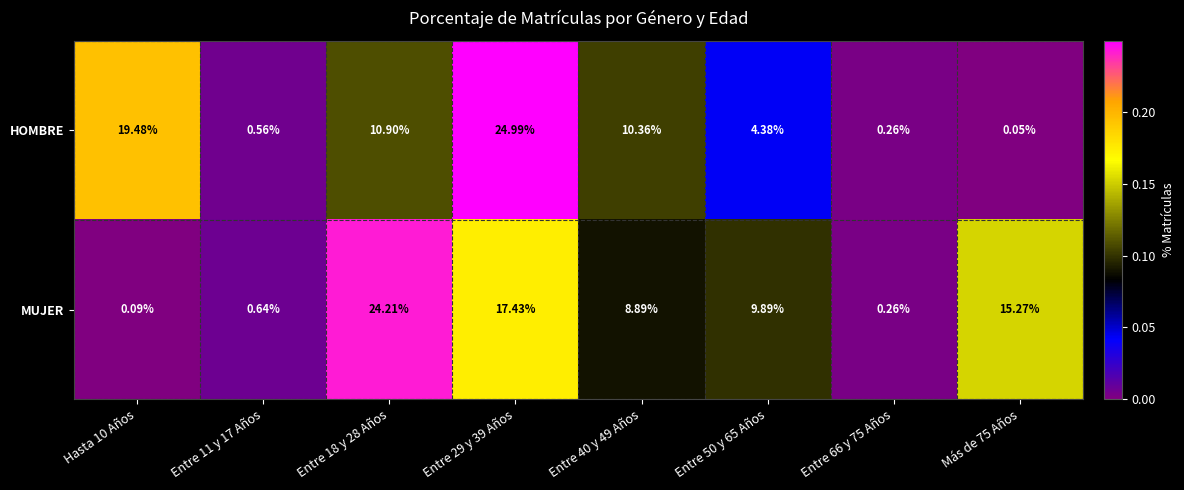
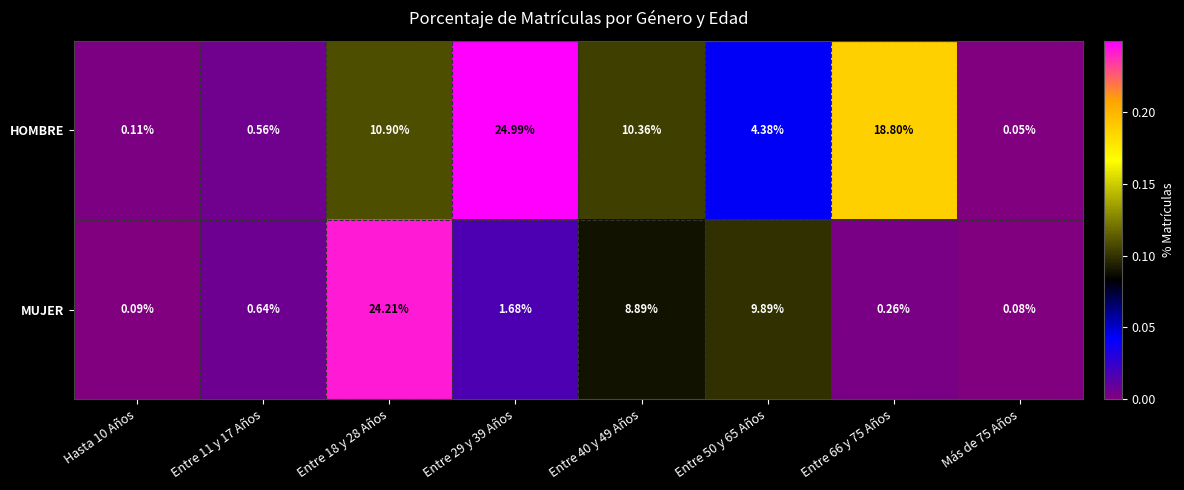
  {
    "HOMBRE": {
-     "Hasta 10 Años": "19.48%",
+     "Hasta 10 Años": "0.11%",
      "Entre 11 y 17 Años": "0.56%",
      "Entre 18 y 28 Años": "10.90%",
      "Entre 29 y 39 Años": "24.99%",
      "Entre 40 y 49 Años": "10.36%",
      "Entre 50 y 65 Años": "4.38%",
-     "Entre 66 y 75 Años": "0.26%",
+     "Entre 66 y 75 Años": "18.80%",
      "Más de 75 Años": "0.05%"
    },
    "MUJER": {
      "Hasta 10 Años": "0.09%",
      "Entre 11 y 17 Años": "0.64%",
      "Entre 18 y 28 Años": "24.21%",
-     "Entre 29 y 39 Años": "17.43%",
+     "Entre 29 y 39 Años": "1.68%",
      "Entre 40 y 49 Años": "8.89%",
      "Entre 50 y 65 Años": "9.89%",
      "Entre 66 y 75 Años": "0.26%",
-     "Más de 75 Años": "15.27%"
+     "Más de 75 Años": "0.08%"
    }
  }
